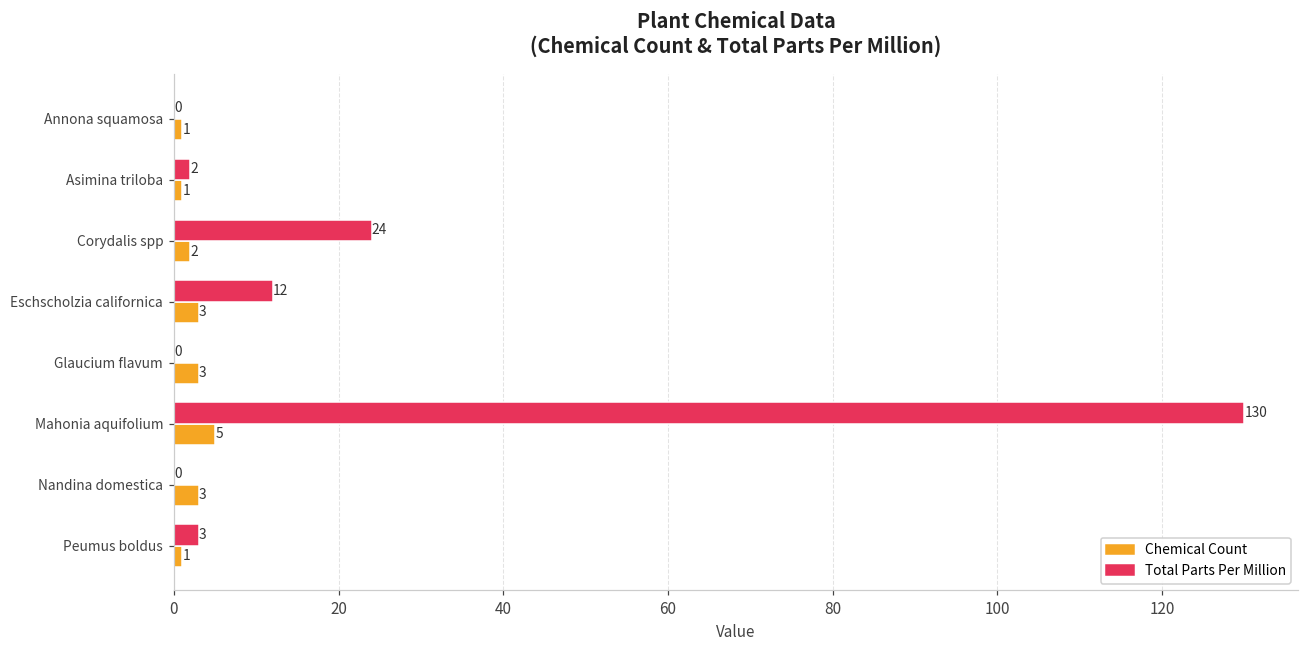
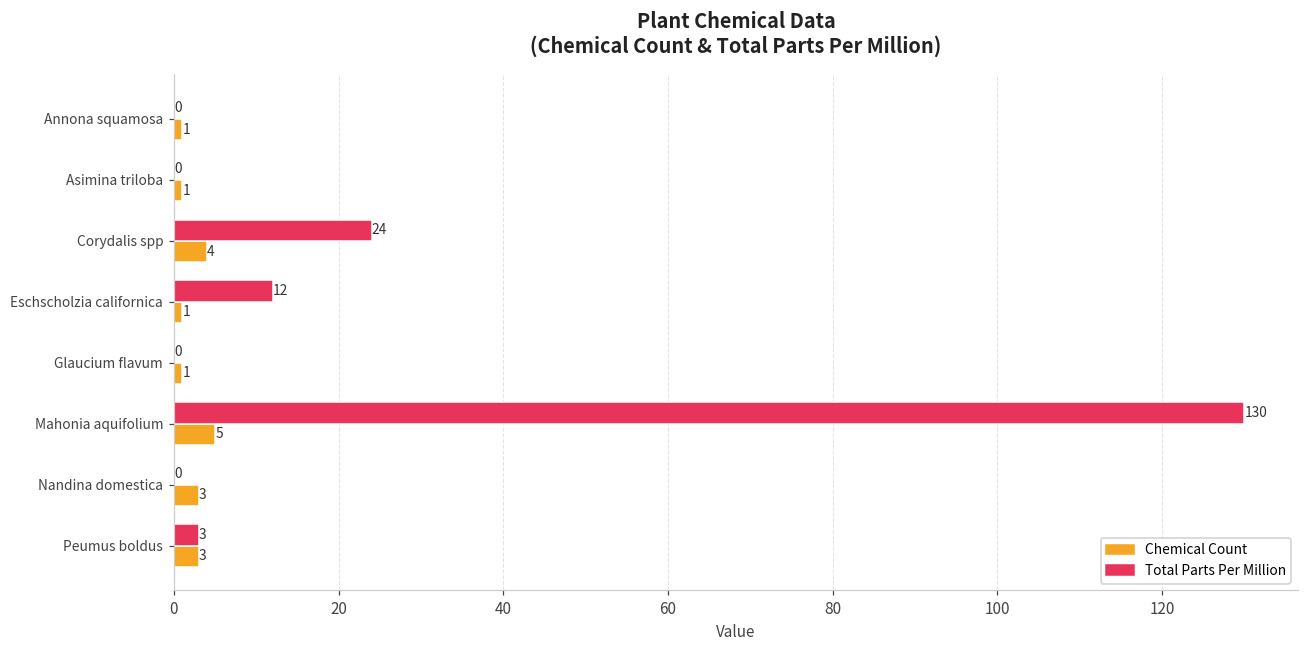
  {
    "Chemical Count": {
      "Annona squamosa": 1,
      "Asimina triloba": 1,
-     "Corydalis spp": 2,
-     "Eschscholzia californica": 3,
-     "Glaucium flavum": 3,
+     "Corydalis spp": 4,
+     "Eschscholzia californica": 1,
+     "Glaucium flavum": 1,
      "Mahonia aquifolium": 5,
      "Nandina domestica": 3,
-     "Peumus boldus": 1
+     "Peumus boldus": 3
    },
    "Total Parts Per Million": {
      "Annona squamosa": 0,
-     "Asimina triloba": 2,
+     "Asimina triloba": 0,
      "Corydalis spp": 24,
      "Eschscholzia californica": 12,
      "Glaucium flavum": 0,
      "Mahonia aquifolium": 130,
      "Nandina domestica": 0,
      "Peumus boldus": 3
    }
  }
